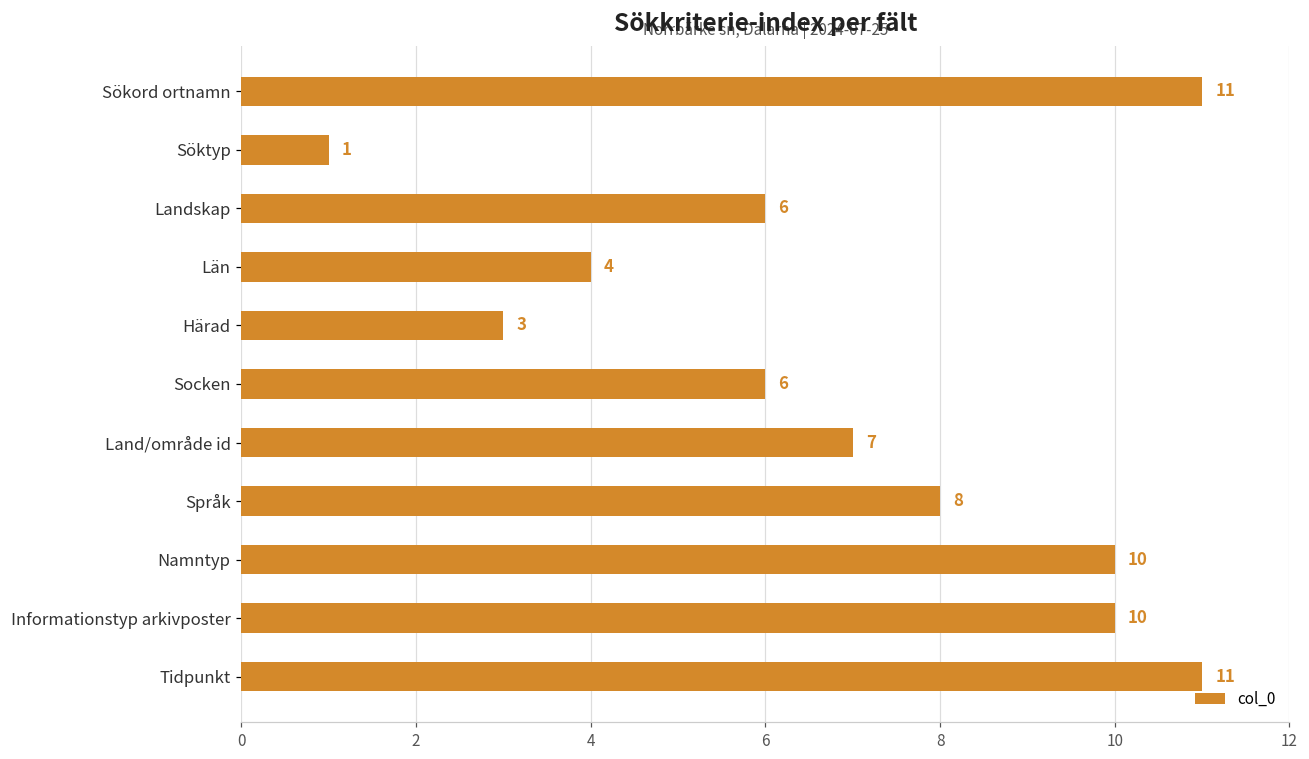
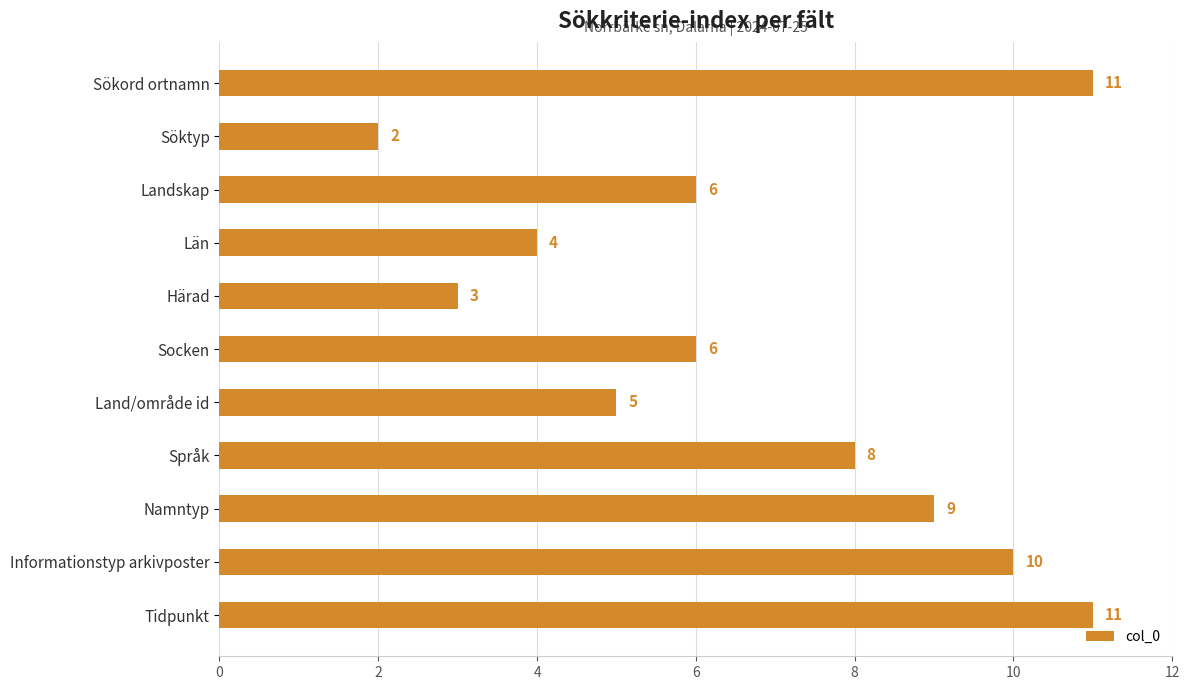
  {
    "Sökord ortnamn": 11,
-   "Söktyp": 1,
+   "Söktyp": 2,
    "Landskap": 6,
    "Län": 4,
    "Härad": 3,
    "Socken": 6,
-   "Land/område id": 7,
+   "Land/område id": 5,
    "Språk": 8,
-   "Namntyp": 10,
+   "Namntyp": 9,
    "Informationstyp arkivposter": 10,
    "Tidpunkt": 11
  }
